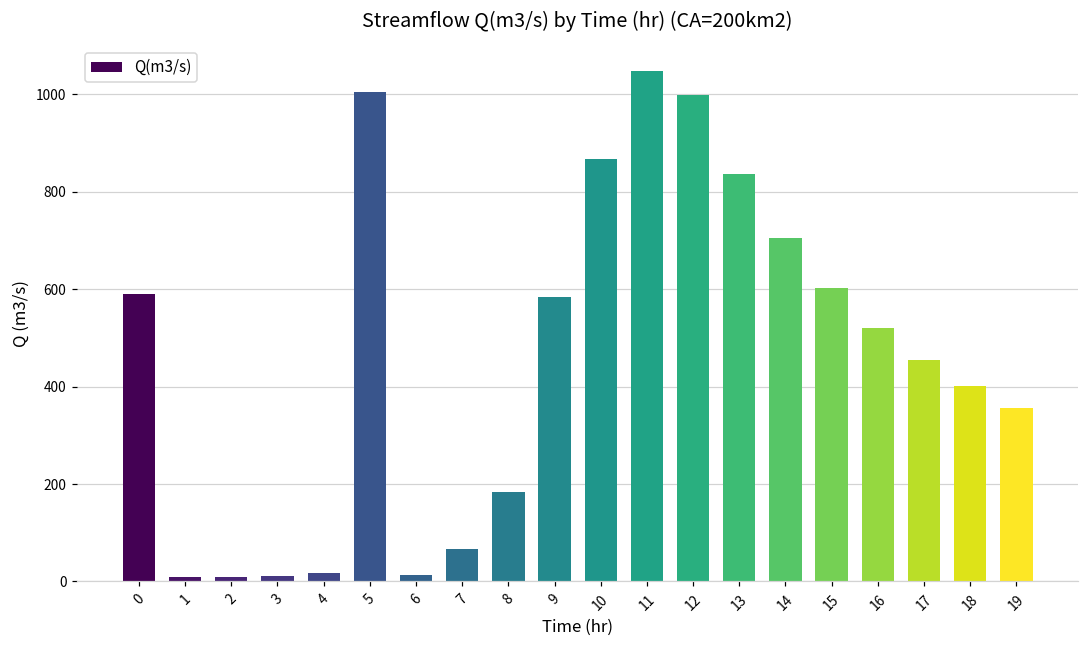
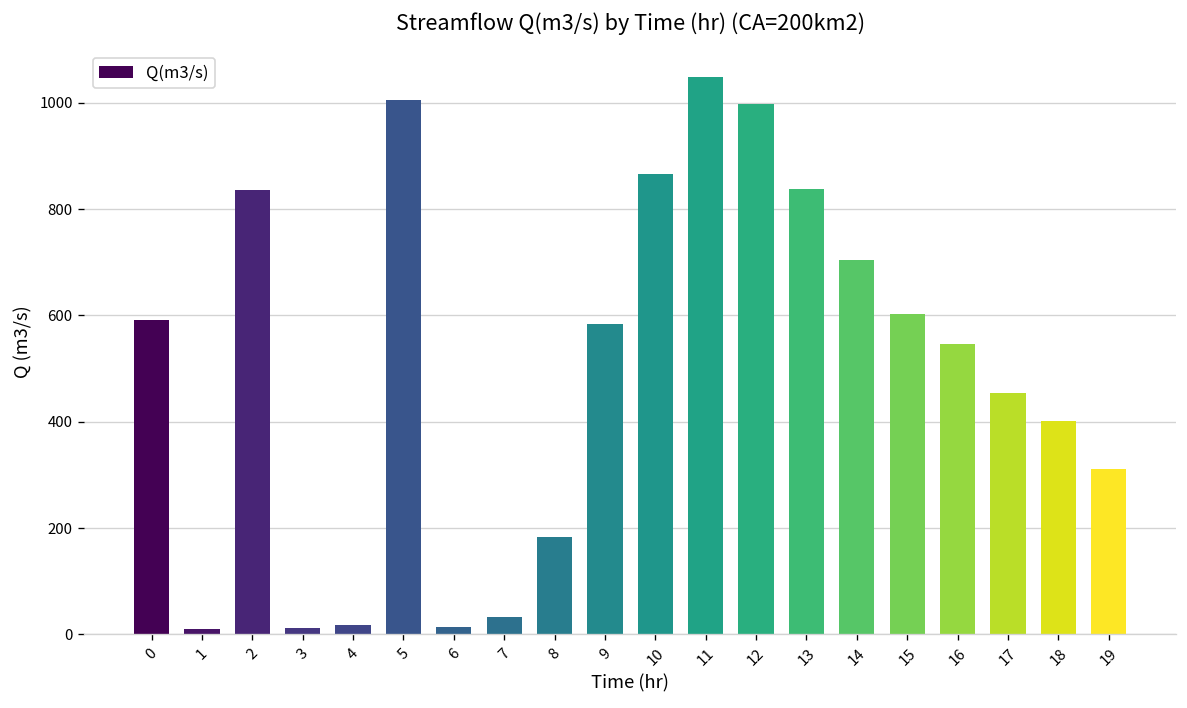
  {
    "0": 590,
    "1": 10,
-   "2": 10,
+   "2": 840,
    "3": 10,
    "4": 20,
    "5": 1010,
    "6": 10,
-   "7": 70,
+   "7": 30,
    "8": 180,
    "9": 580,
    "10": 870,
    "11": 1050,
    "12": 1000,
    "13": 840,
    "14": 700,
    "15": 600,
-   "16": 520,
+   "16": 550,
    "17": 450,
    "18": 400,
-   "19": 360
+   "19": 310
  }
